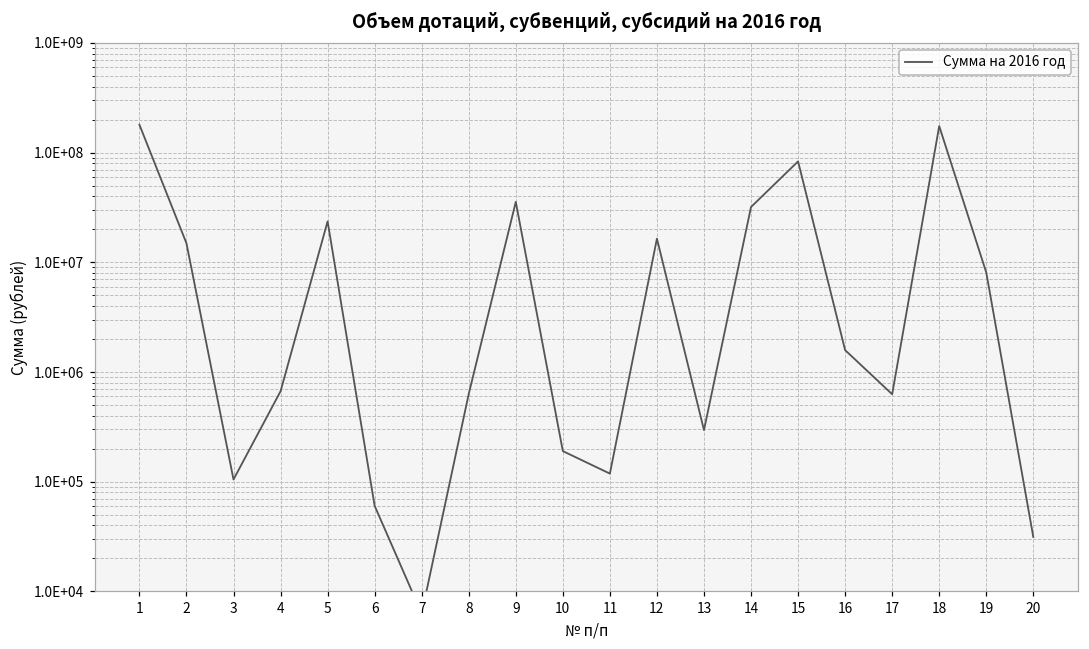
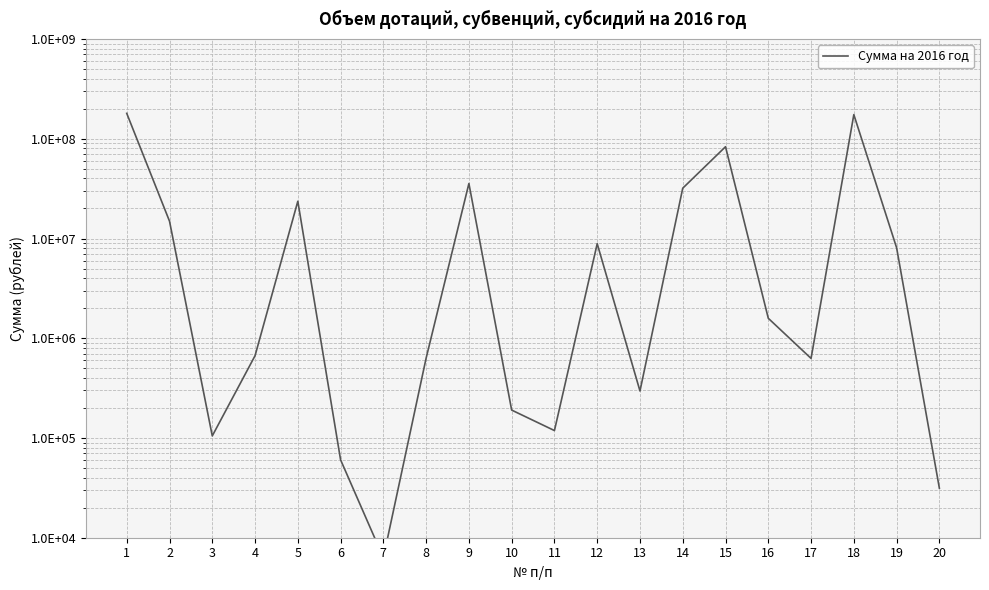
  {
    "1": 180000000,
    "2": 15000000,
    "3": 100000,
    "4": 700000,
    "5": 24000000,
    "6": 60000,
    "8": 600000,
    "9": 36000000,
    "10": 190000,
    "11": 120000,
-   "12": 16000000,
+   "12": 9000000,
    "13": 300000,
    "14": 32000000,
    "15": 80000000,
    "16": 1600000,
    "17": 600000,
    "18": 170000000,
    "19": 8000000,
    "20": 31000
  }
